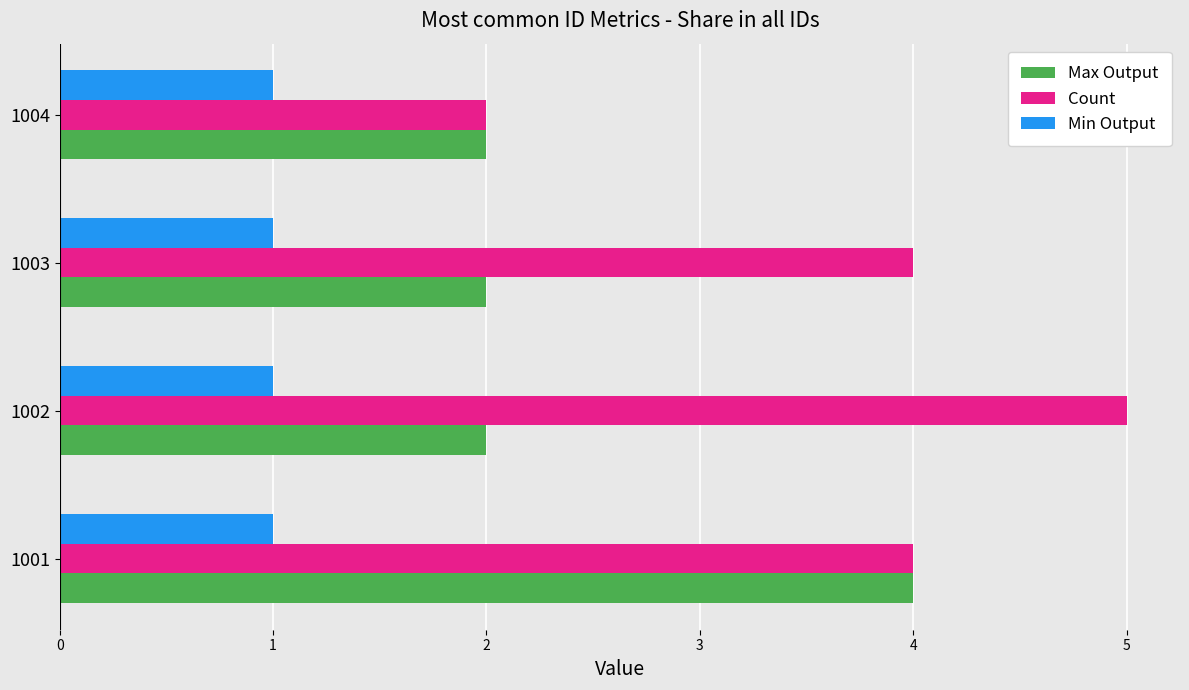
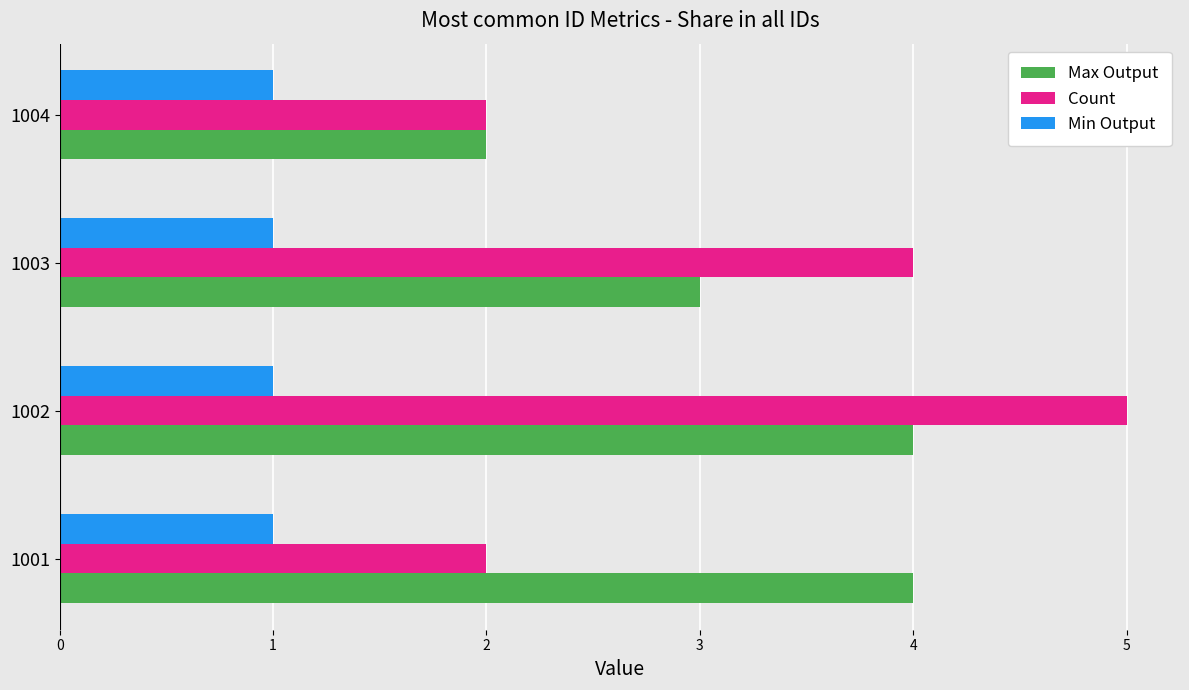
  {
    "Max Output": {
      "1004": 2,
-     "1003": 2,
-     "1002": 2,
+     "1003": 3,
+     "1002": 4,
      "1001": 4
    },
    "Count": {
      "1004": 2,
      "1003": 4,
      "1002": 5,
-     "1001": 4
+     "1001": 2
    },
    "Min Output": {
      "1004": 1,
      "1003": 1,
      "1002": 1,
      "1001": 1
    }
  }
